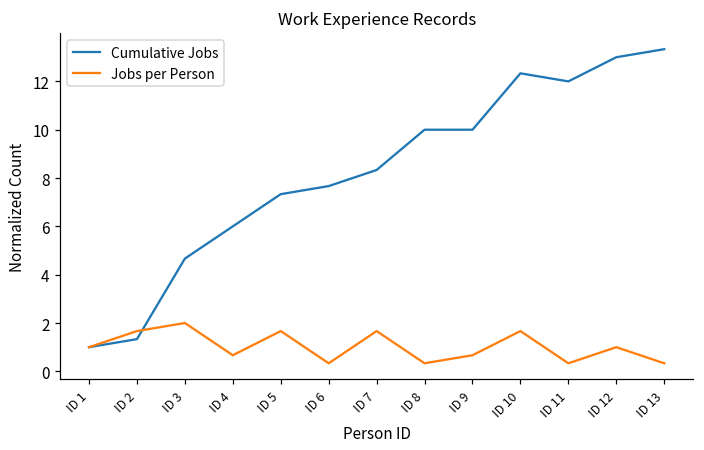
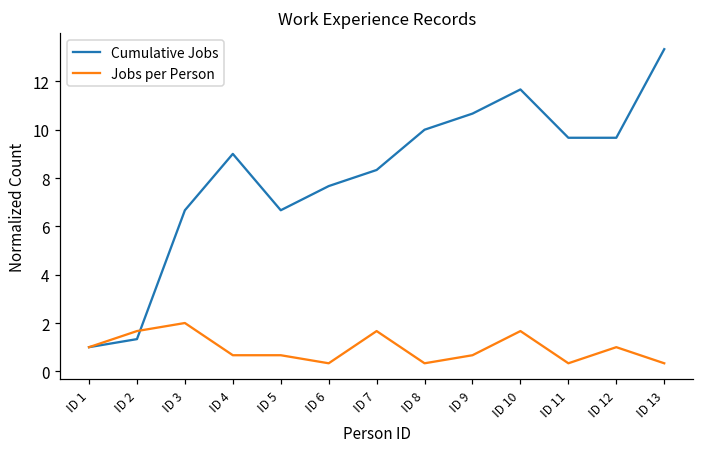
  {
    "Cumulative Jobs": {
      "ID 2": 1.3,
-     "ID 3": 4.7,
-     "ID 4": 6.0,
-     "ID 5": 7.3,
+     "ID 3": 6.7,
+     "ID 4": 9.0,
+     "ID 5": 6.7,
      "ID 6": 7.7,
      "ID 7": 8.3,
      "ID 8": 10.0,
-     "ID 9": 10.0,
-     "ID 10": 12.3,
-     "ID 11": 12.0,
-     "ID 12": 13.0,
+     "ID 9": 10.7,
+     "ID 10": 11.7,
+     "ID 11": 9.7,
+     "ID 12": 9.7,
      "ID 13": 13.3
    },
    "Jobs per Person": {
      "ID 2": 1.7,
      "ID 3": 2.0,
      "ID 4": 0.7,
-     "ID 5": 1.7,
+     "ID 5": 0.7,
      "ID 6": 0.3,
      "ID 7": 1.7,
      "ID 8": 0.3,
      "ID 9": 0.7,
      "ID 10": 1.7,
      "ID 11": 0.3,
      "ID 12": 1.0,
      "ID 13": 0.3
    }
  }
